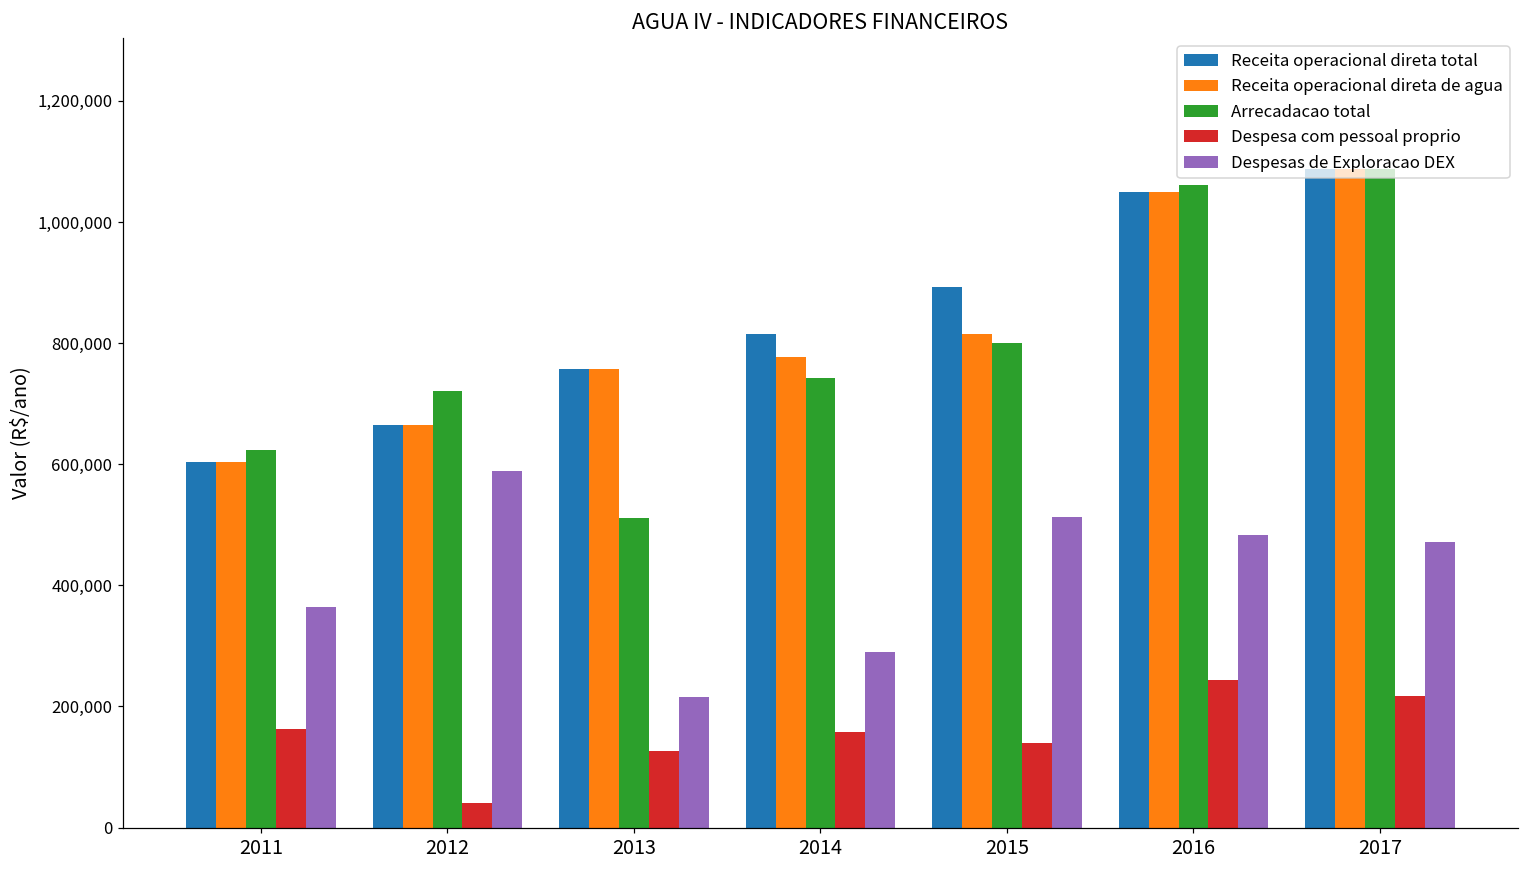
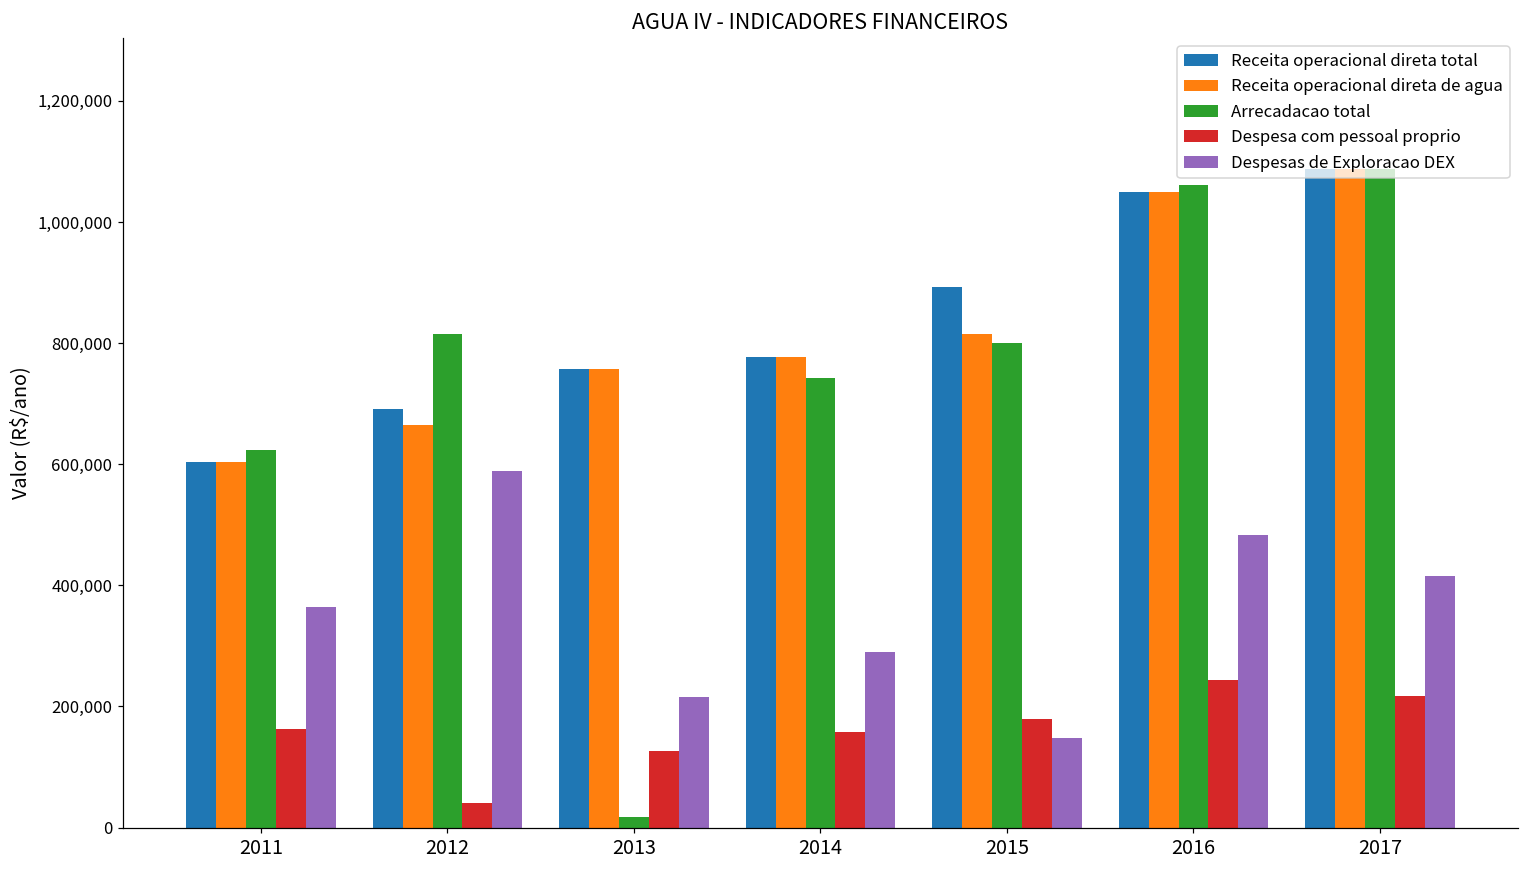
  {
    "Receita operacional direta total": {
      "2011": "600,000",
-     "2012": "660,000",
+     "2012": "690,000",
      "2013": "760,000",
-     "2014": "820,000",
+     "2014": "780,000",
      "2015": "890,000",
      "2016": "1,050,000"
    },
    "Receita operacional direta de agua": {
      "2011": "600,000",
      "2012": "660,000",
      "2013": "760,000",
      "2014": "780,000",
      "2015": "820,000",
      "2016": "1,050,000"
    },
    "Arrecadacao total": {
      "2011": "620,000",
-     "2012": "720,000",
-     "2013": "510,000",
+     "2012": "810,000",
+     "2013": "20,000",
      "2014": "740,000",
      "2015": "800,000"
    },
    "Despesa com pessoal proprio": {
      "2011": "160,000",
      "2012": "40,000",
      "2013": "130,000",
      "2014": "160,000",
-     "2015": "140,000",
+     "2015": "180,000",
      "2016": "240,000",
      "2017": "220,000"
    },
    "Despesas de Exploracao DEX": {
      "2011": "360,000",
      "2012": "590,000",
      "2013": "220,000",
      "2014": "290,000",
-     "2015": "510,000",
+     "2015": "150,000",
      "2016": "480,000",
-     "2017": "470,000"
+     "2017": "420,000"
    }
  }
